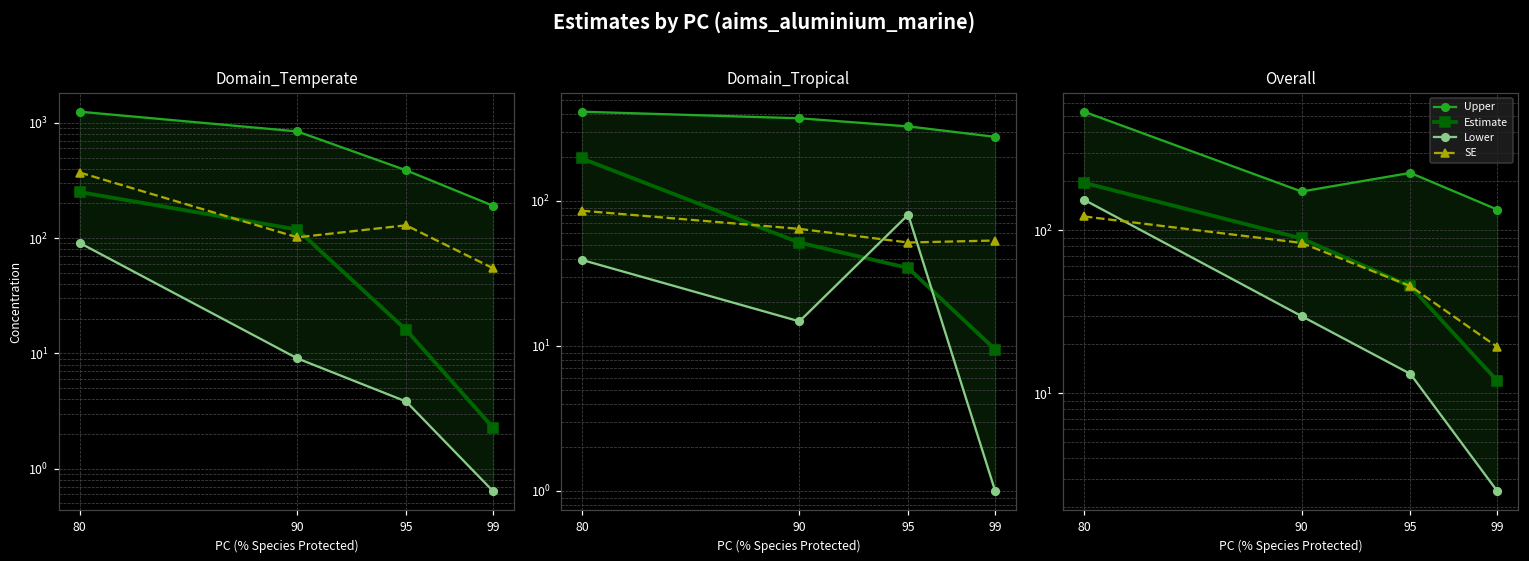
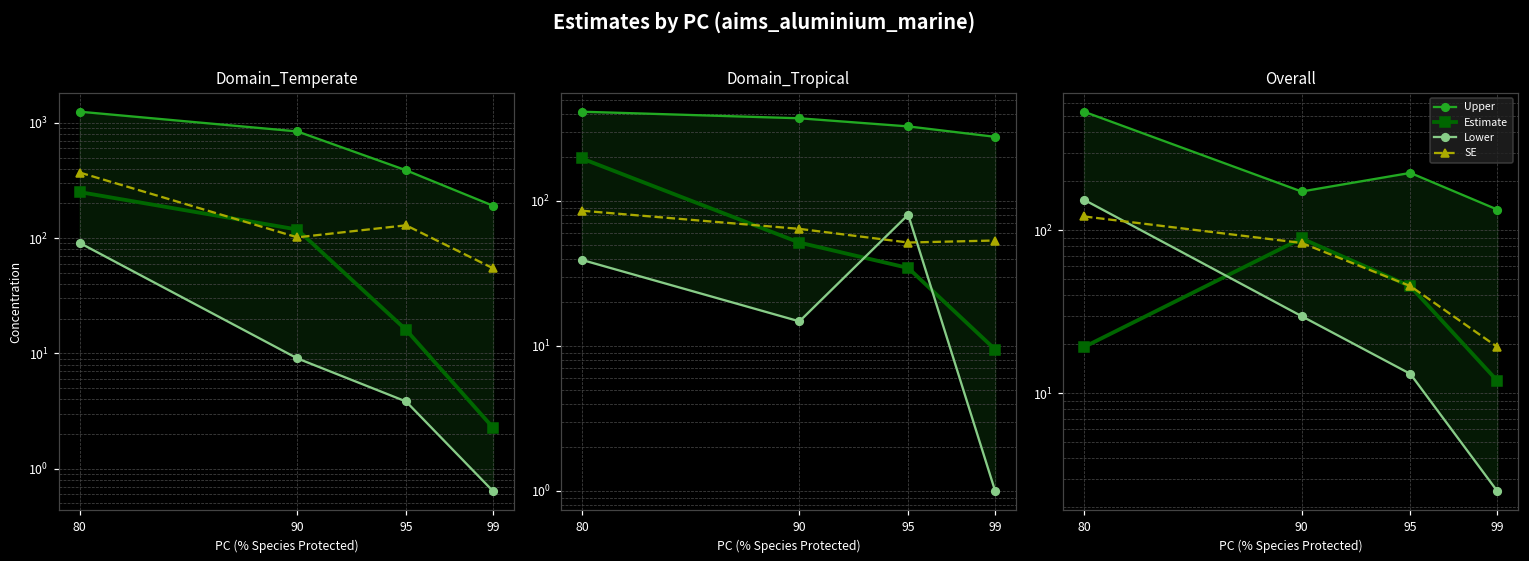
  {
    "Domain_Temperate": {
      "Upper": {
        "80": 1300,
        "90": 800,
        "95": 390,
        "99": 190
      },
      "Estimate": {
        "80": 250,
        "90": 120,
        "95": 16,
        "99": 2.3
      },
      "Lower": {
        "80": 90,
        "90": 9,
        "95": 3.8,
        "99": 0.6
      },
      "SE": {
        "80": 370,
        "90": 100,
        "95": 130,
        "99": 50
      }
    },
    "Domain_Tropical": {
      "Upper": {
        "80": 410,
        "90": 370,
        "95": 330,
        "99": 280
      },
      "Estimate": {
        "80": 200,
        "90": 52,
        "95": 35,
        "99": 9
      },
      "Lower": {
        "80": 39,
        "90": 15,
        "95": 80,
        "99": 1.0
      },
      "SE": {
        "80": 90,
        "90": 60,
        "95": 52,
        "99": 53
      }
    },
    "Overall": {
      "Upper": {
        "80": 530,
        "90": 170,
        "95": 230,
        "99": 130
      },
      "Estimate": {
-       "80": 200,
+       "80": 19,
        "90": 90,
        "99": 12
      },
      "Lower": {
        "80": 150,
        "90": 30,
        "95": 13,
        "99": 2.5
      },
      "SE": {
        "80": 120,
        "90": 80,
        "99": 19
      }
    }
  }
